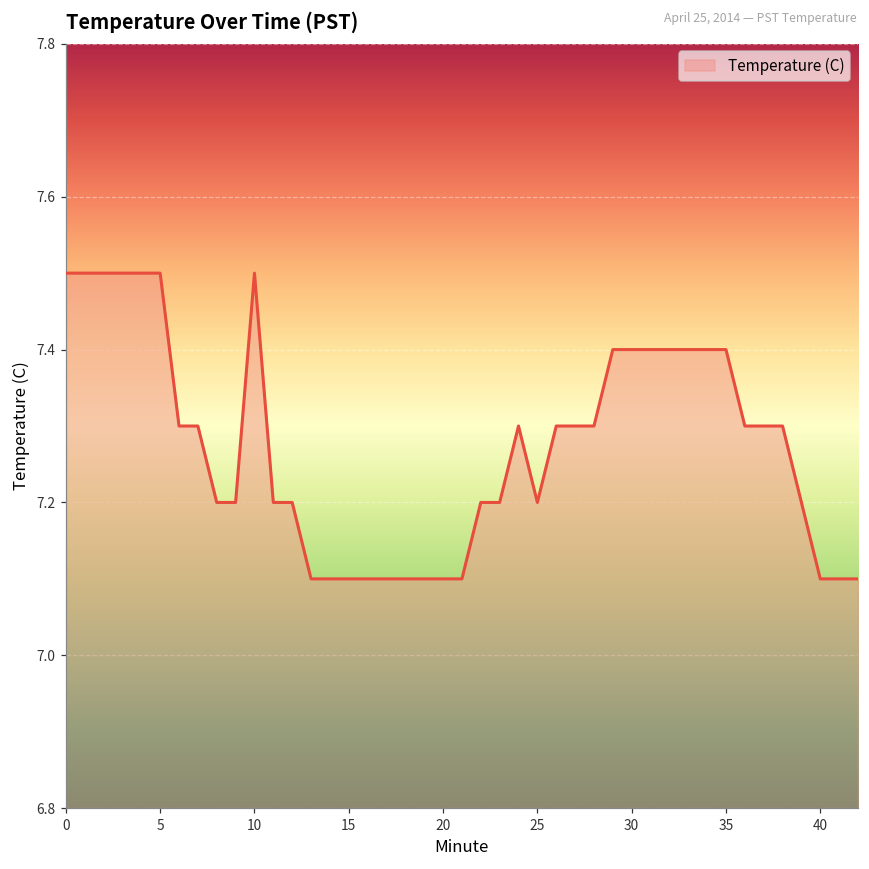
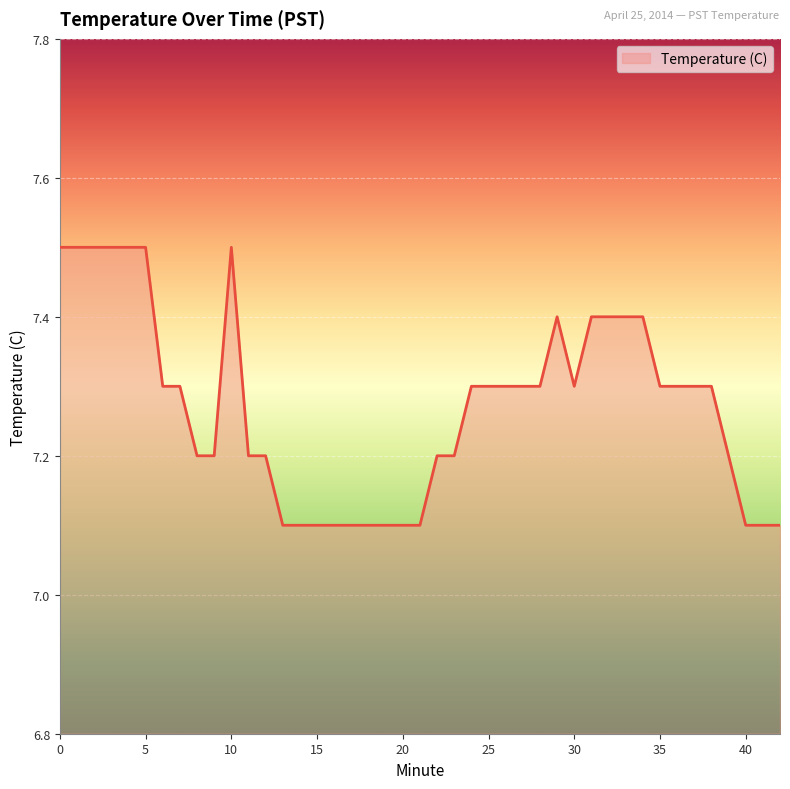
  {
    "0": 7.5,
    "5": 7.5,
    "10": 7.5,
    "15": 7.1,
    "20": 7.1,
-   "25": 7.2,
-   "30": 7.4,
-   "35": 7.4,
+   "25": 7.3,
+   "30": 7.3,
+   "35": 7.3,
    "40": 7.1
  }
